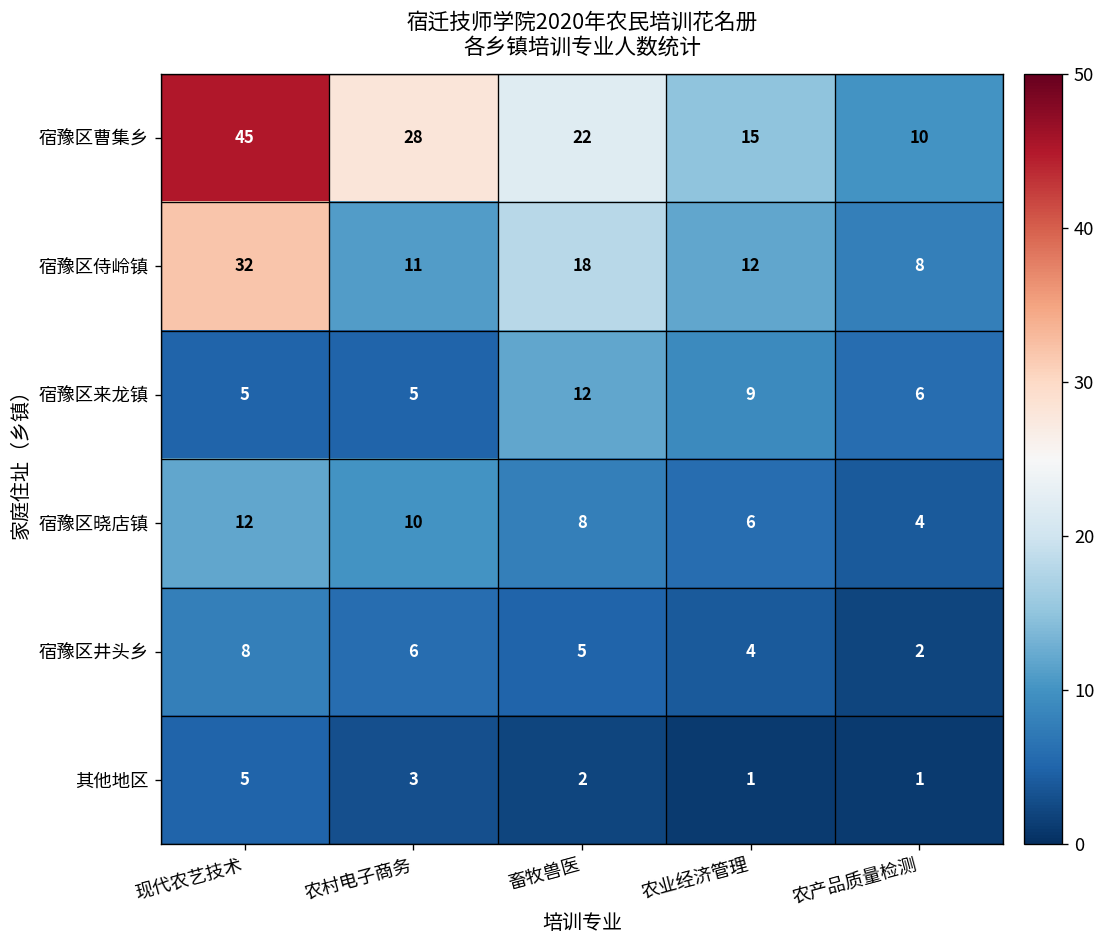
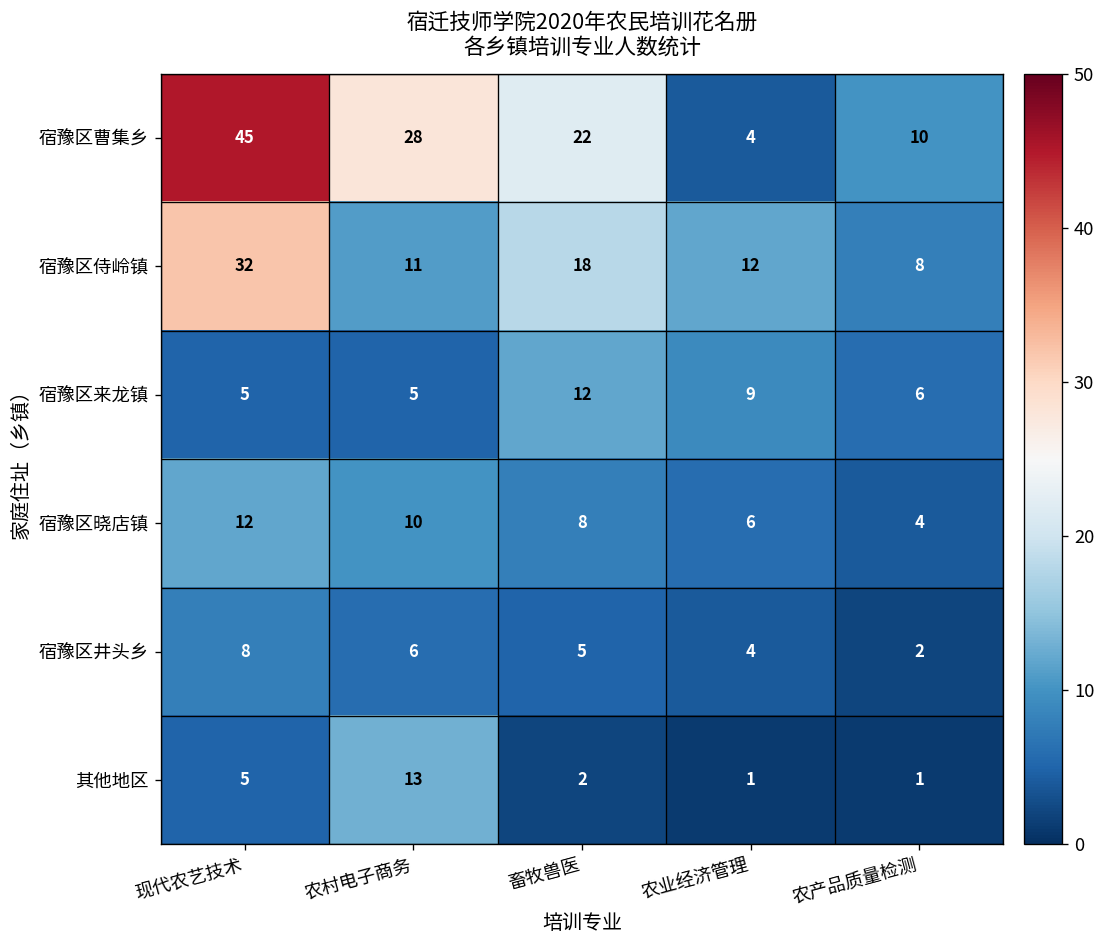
  {
    "宿豫区曹集乡": {
      "现代农艺技术": 45,
      "农村电子商务": 28,
      "畜牧兽医": 22,
-     "农业经济管理": 15,
+     "农业经济管理": 4,
      "农产品质量检测": 10
    },
    "宿豫区侍岭镇": {
      "现代农艺技术": 32,
      "农村电子商务": 11,
      "畜牧兽医": 18,
      "农业经济管理": 12,
      "农产品质量检测": 8
    },
    "宿豫区来龙镇": {
      "现代农艺技术": 5,
      "农村电子商务": 5,
      "畜牧兽医": 12,
      "农业经济管理": 9,
      "农产品质量检测": 6
    },
    "宿豫区晓店镇": {
      "现代农艺技术": 12,
      "农村电子商务": 10,
      "畜牧兽医": 8,
      "农业经济管理": 6,
      "农产品质量检测": 4
    },
    "宿豫区井头乡": {
      "现代农艺技术": 8,
      "农村电子商务": 6,
      "畜牧兽医": 5,
      "农业经济管理": 4,
      "农产品质量检测": 2
    },
    "其他地区": {
      "现代农艺技术": 5,
-     "农村电子商务": 3,
+     "农村电子商务": 13,
      "畜牧兽医": 2,
      "农业经济管理": 1,
      "农产品质量检测": 1
    }
  }
